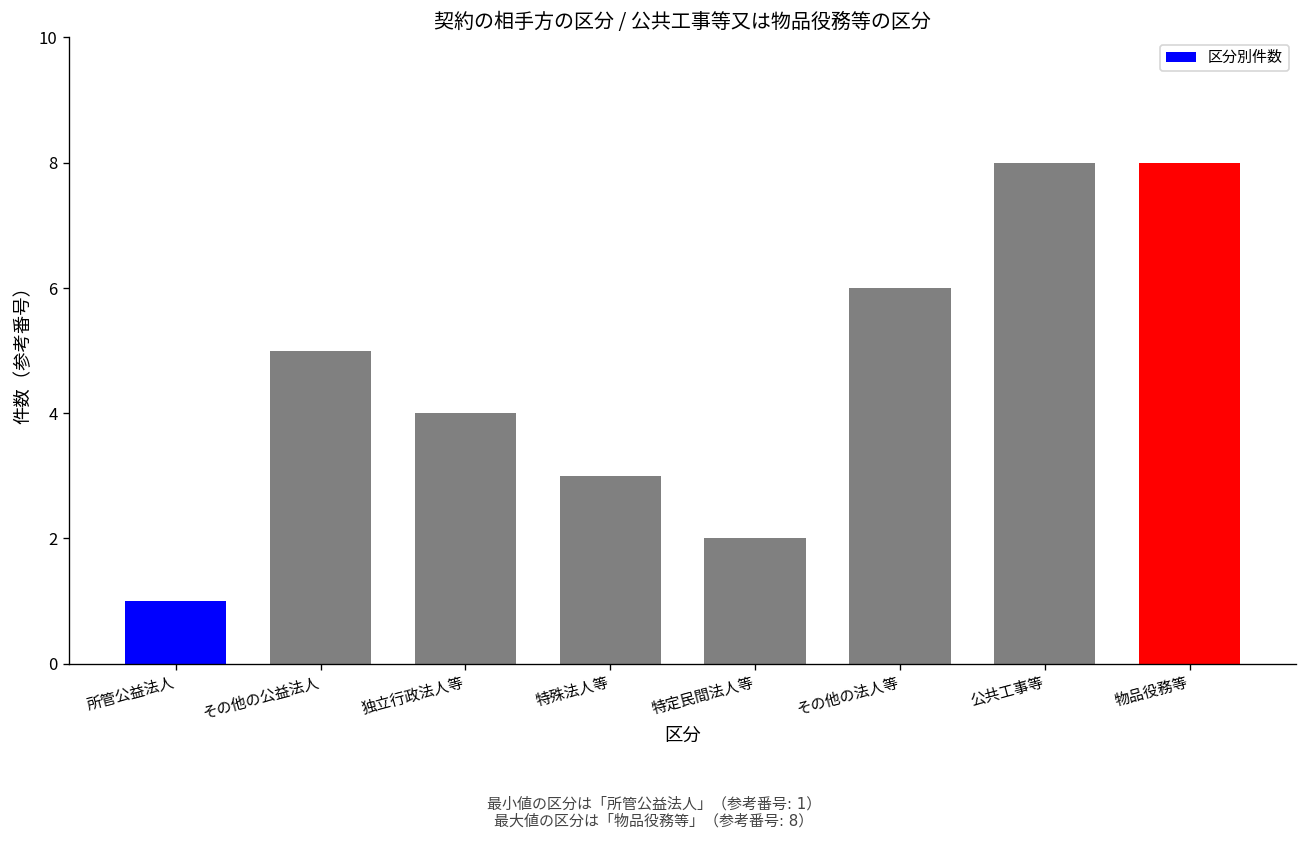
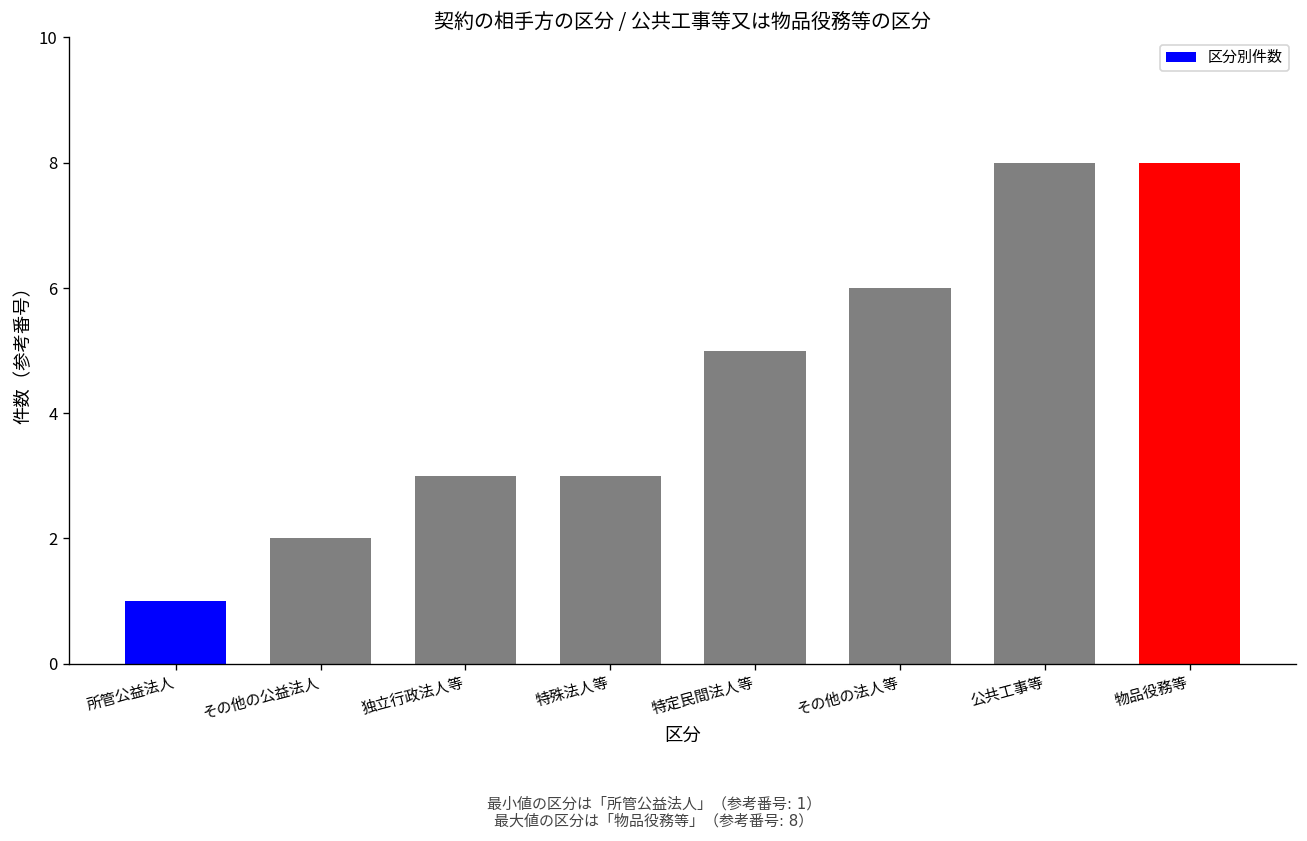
  {
    "所管公益法人": 1,
-   "その他の公益法人": 5,
-   "独立行政法人等": 4,
+   "その他の公益法人": 2,
+   "独立行政法人等": 3,
    "特殊法人等": 3,
-   "特定民間法人等": 2,
+   "特定民間法人等": 5,
    "その他の法人等": 6,
    "公共工事等": 8,
    "物品役務等": 8
  }
